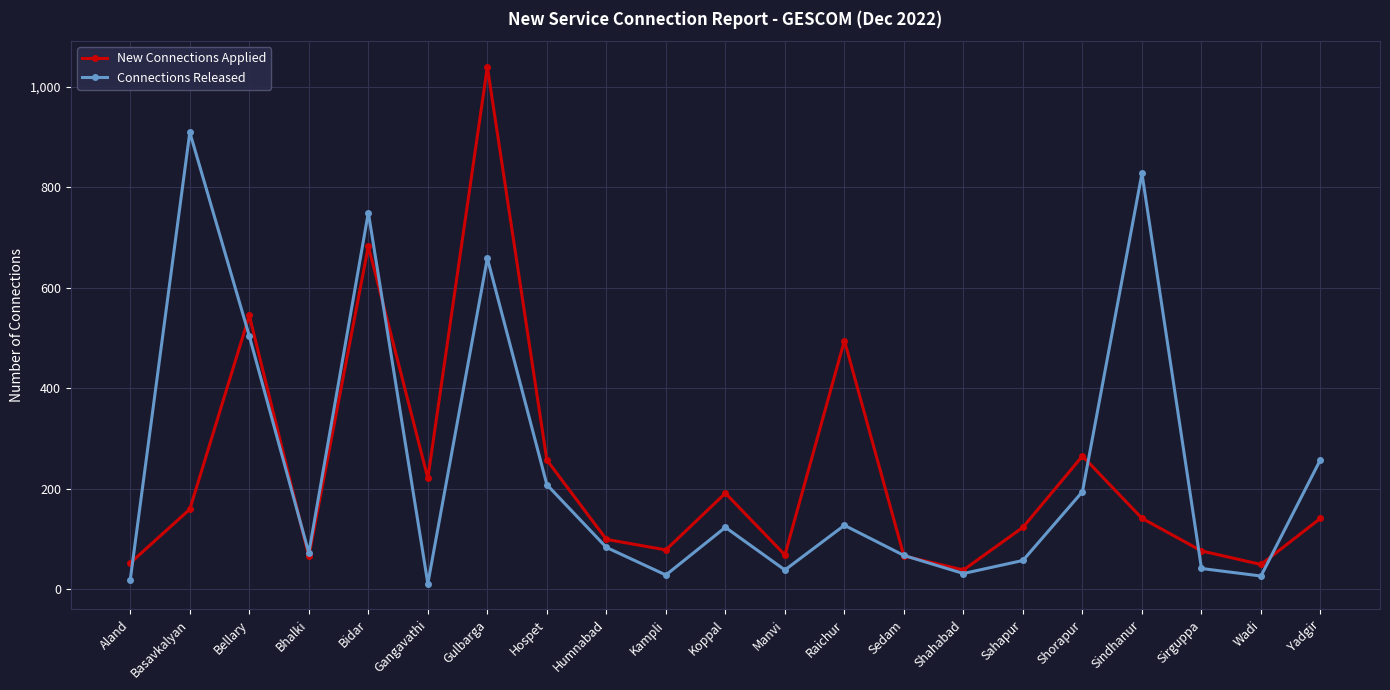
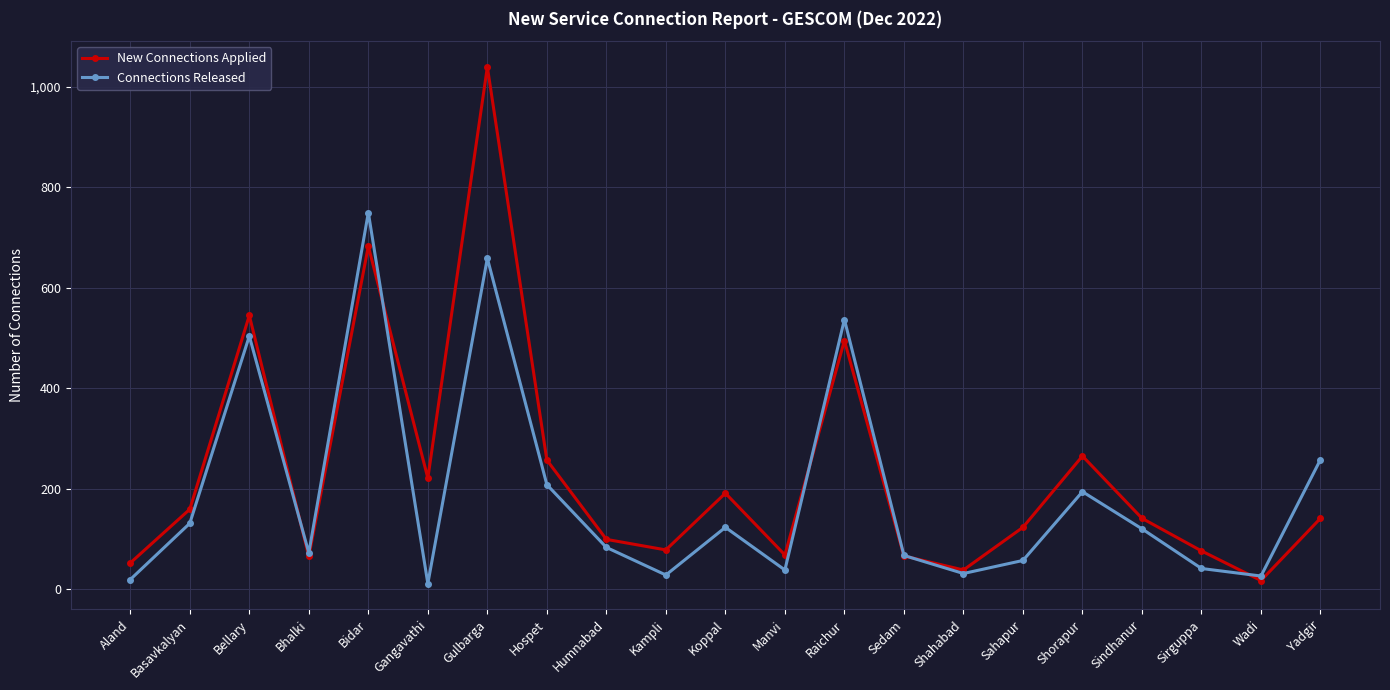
  {
    "New Connections Applied": {
      "Aland": "50",
      "Basavkalyan": "160",
      "Bellary": "550",
      "Bhalki": "70",
      "Bidar": "680",
      "Gangavathi": "220",
      "Gulbarga": "1,040",
      "Hospet": "260",
      "Humnabad": "100",
      "Kampli": "80",
      "Koppal": "190",
      "Manvi": "70",
      "Raichur": "500",
      "Shahabad": "40",
      "Sahapur": "120",
      "Shorapur": "270",
      "Sindhanur": "140",
      "Sirguppa": "80",
-     "Wadi": "50",
+     "Wadi": "20",
      "Yadgir": "140"
    },
    "Connections Released": {
      "Aland": "20",
-     "Basavkalyan": "910",
+     "Basavkalyan": "130",
      "Bellary": "500",
      "Bhalki": "70",
      "Bidar": "750",
      "Gangavathi": "10",
      "Gulbarga": "660",
      "Hospet": "210",
      "Humnabad": "80",
      "Kampli": "30",
      "Koppal": "120",
      "Manvi": "40",
-     "Raichur": "130",
+     "Raichur": "540",
      "Shahabad": "30",
      "Sahapur": "60",
      "Shorapur": "190",
-     "Sindhanur": "830",
+     "Sindhanur": "120",
      "Sirguppa": "40",
      "Wadi": "30",
      "Yadgir": "260"
    }
  }
